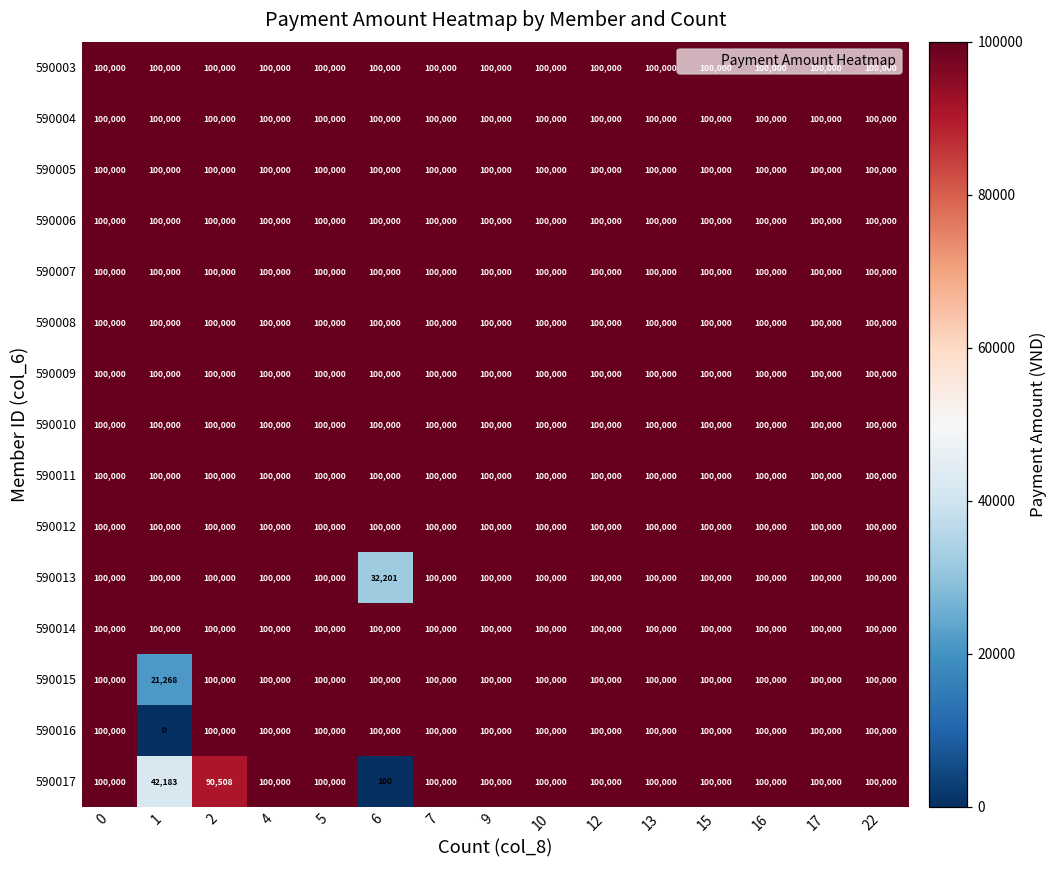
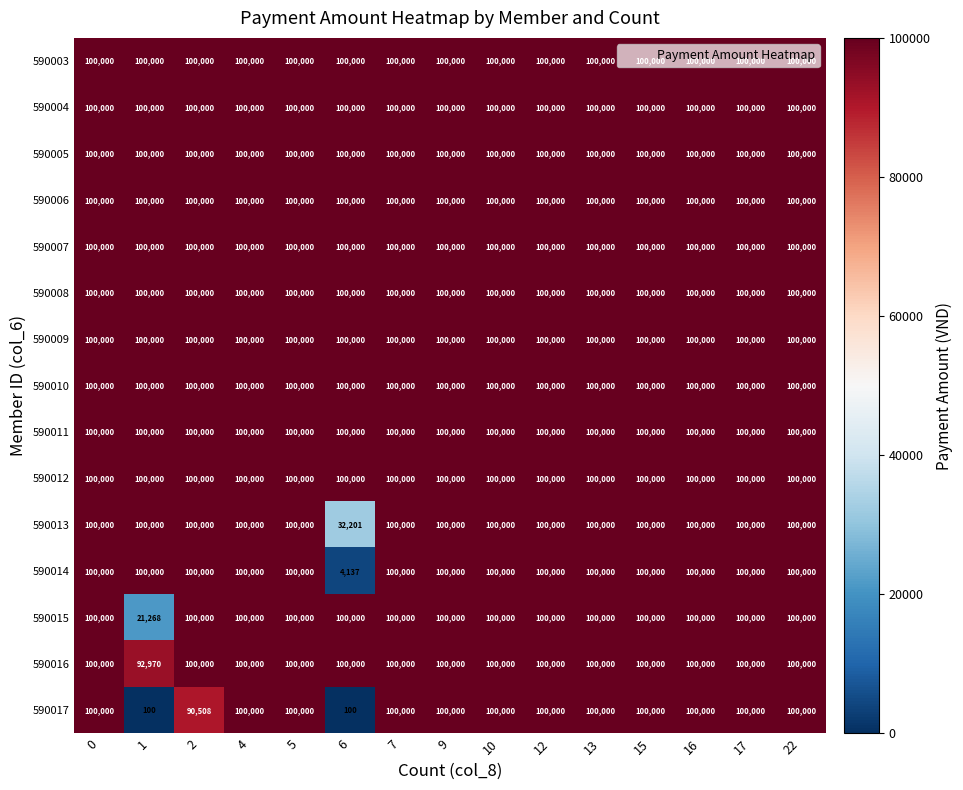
  {
    "590014": {
      "0": "100,000",
      "1": "100,000",
      "2": "100,000",
      "4": "100,000",
      "5": "100,000",
-     "6": "100,000",
+     "6": "4,137",
      "7": "100,000",
      "9": "100,000",
      "10": "100,000",
      "12": "100,000",
      "13": "100,000",
      "15": "100,000",
      "16": "100,000",
      "17": "100,000",
      "22": "100,000"
    },
    "590016": {
      "0": "100,000",
-     "1": "0",
+     "1": "92,970",
      "2": "100,000",
      "4": "100,000",
      "5": "100,000",
      "6": "100,000",
      "7": "100,000",
      "9": "100,000",
      "10": "100,000",
      "12": "100,000",
      "13": "100,000",
      "15": "100,000",
      "16": "100,000",
      "17": "100,000",
      "22": "100,000"
    },
    "590017": {
      "0": "100,000",
-     "1": "42,183",
+     "1": "100",
      "2": "90,508",
      "4": "100,000",
      "5": "100,000",
      "6": "100",
      "7": "100,000",
      "9": "100,000",
      "10": "100,000",
      "12": "100,000",
      "13": "100,000",
      "15": "100,000",
      "16": "100,000",
      "17": "100,000",
      "22": "100,000"
    }
  }
